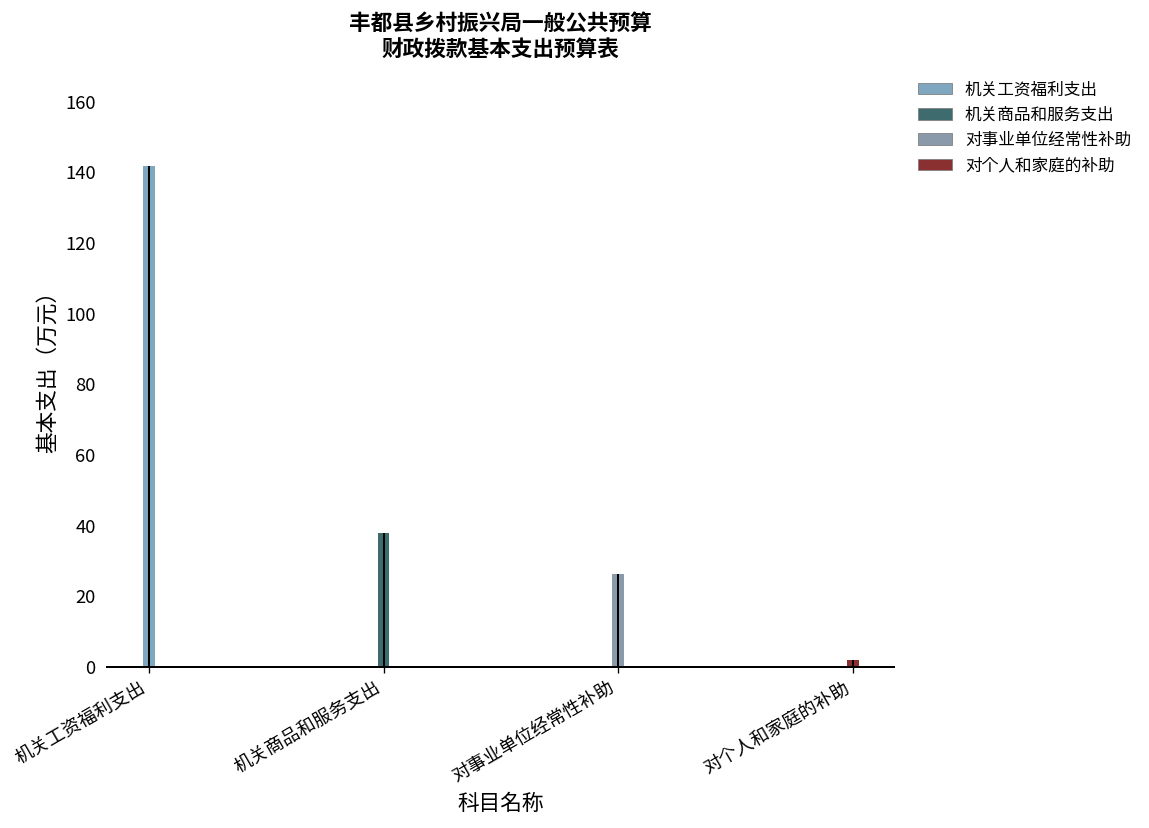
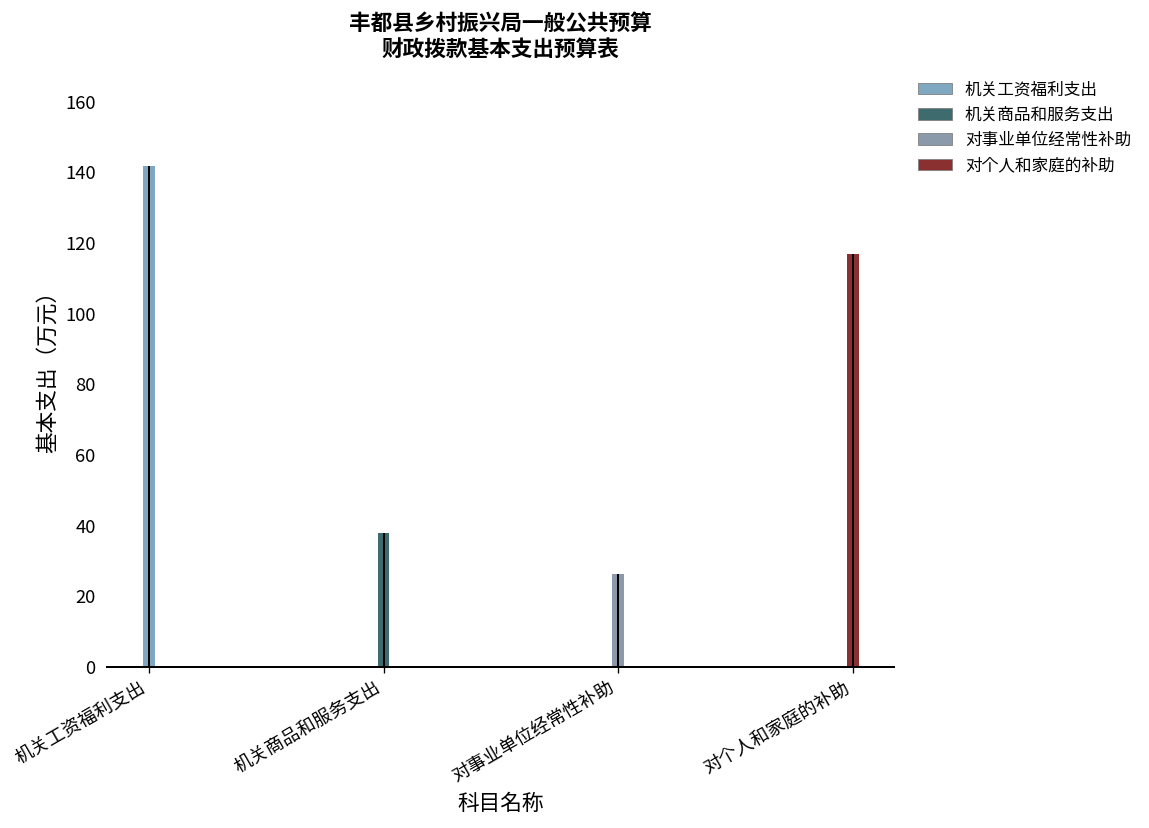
  {
    "机关工资福利支出": 142,
    "机关商品和服务支出": 38,
    "对事业单位经常性补助": 26,
-   "对个人和家庭的补助": 2
+   "对个人和家庭的补助": 117
  }
